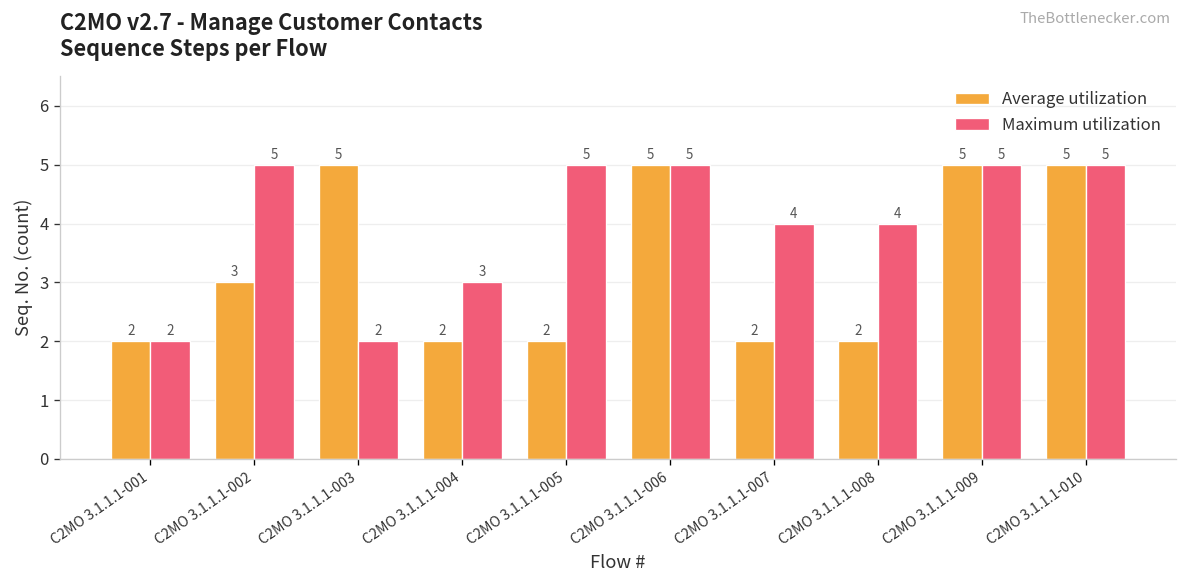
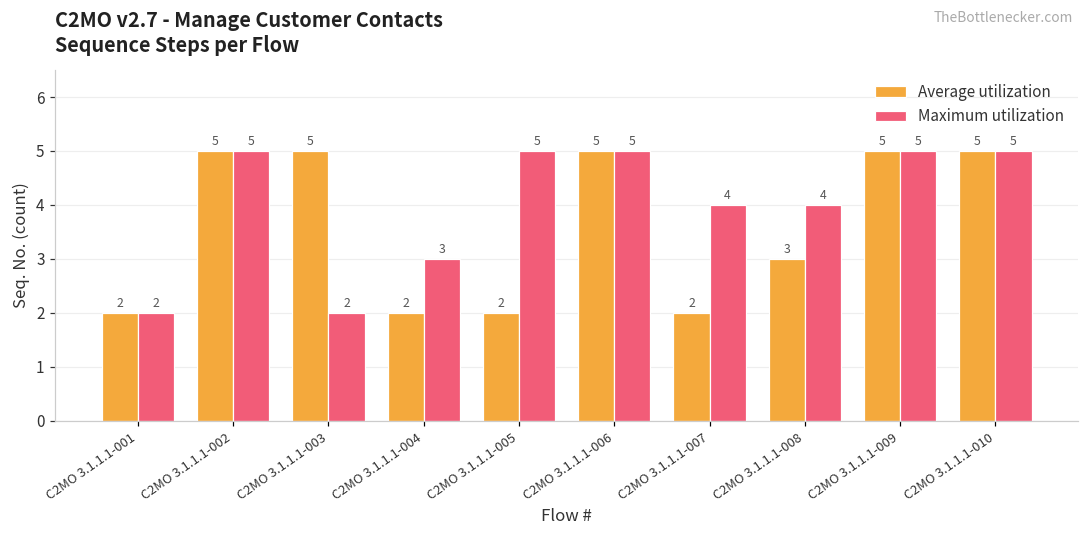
  {
    "Average utilization": {
      "C2MO 3.1.1.1-001": 2,
-     "C2MO 3.1.1.1-002": 3,
+     "C2MO 3.1.1.1-002": 5,
      "C2MO 3.1.1.1-003": 5,
      "C2MO 3.1.1.1-004": 2,
      "C2MO 3.1.1.1-005": 2,
      "C2MO 3.1.1.1-006": 5,
      "C2MO 3.1.1.1-007": 2,
-     "C2MO 3.1.1.1-008": 2,
+     "C2MO 3.1.1.1-008": 3,
      "C2MO 3.1.1.1-009": 5,
      "C2MO 3.1.1.1-010": 5
    },
    "Maximum utilization": {
      "C2MO 3.1.1.1-001": 2,
      "C2MO 3.1.1.1-002": 5,
      "C2MO 3.1.1.1-003": 2,
      "C2MO 3.1.1.1-004": 3,
      "C2MO 3.1.1.1-005": 5,
      "C2MO 3.1.1.1-006": 5,
      "C2MO 3.1.1.1-007": 4,
      "C2MO 3.1.1.1-008": 4,
      "C2MO 3.1.1.1-009": 5,
      "C2MO 3.1.1.1-010": 5
    }
  }
